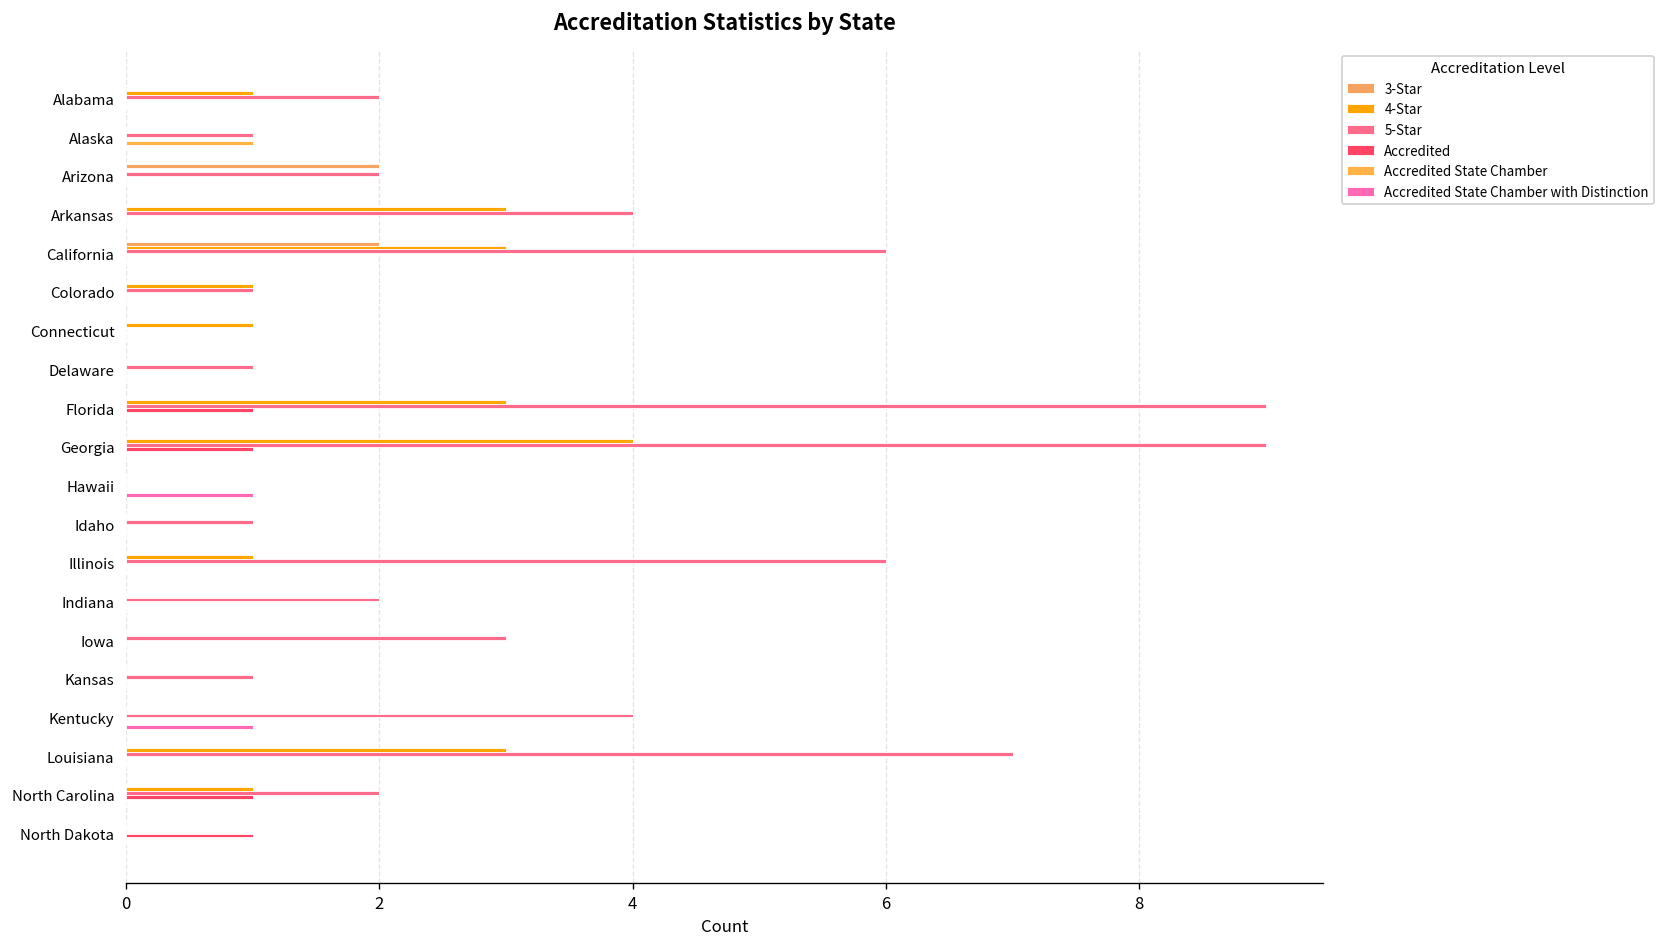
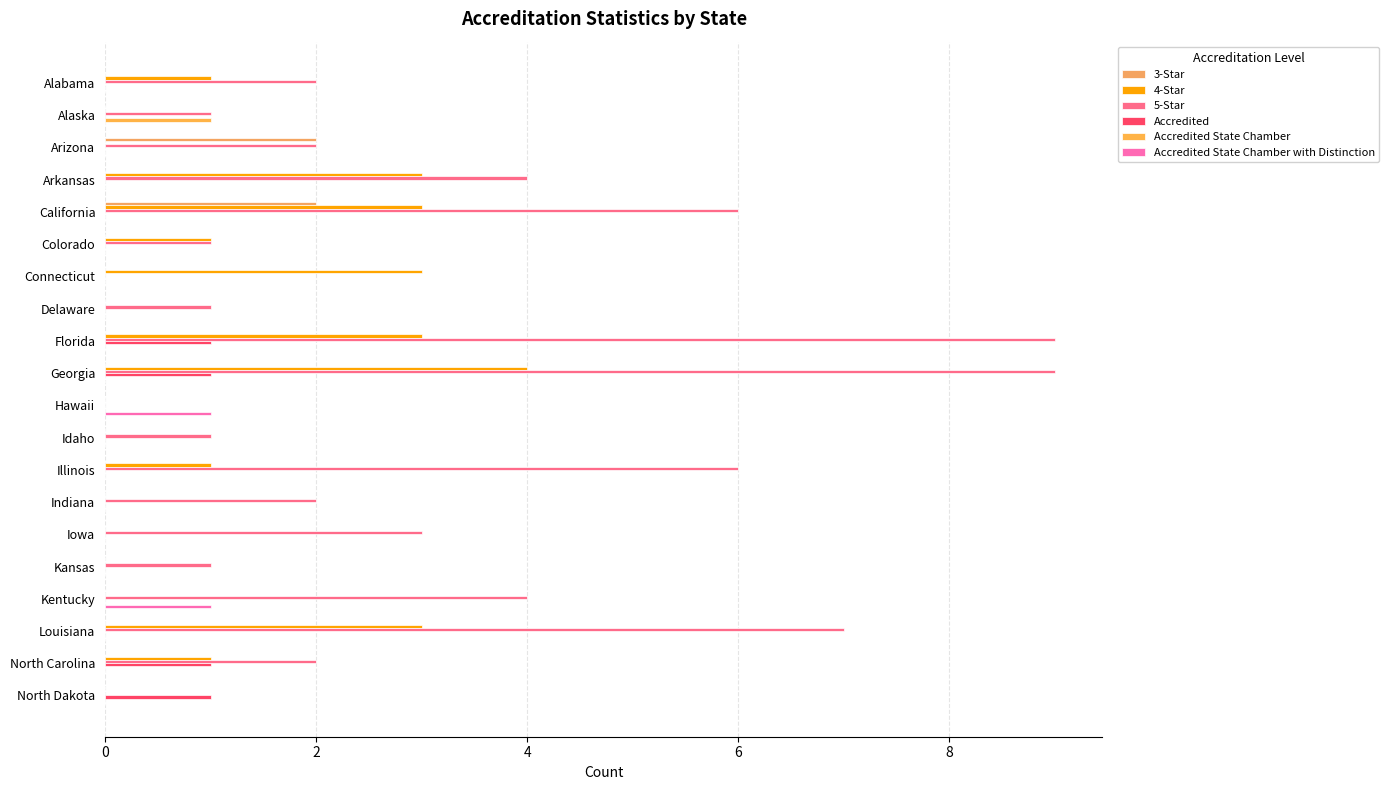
  {
    "4-Star": {
      "Alabama": 1,
      "Alaska": 0,
      "Arizona": 0,
      "Arkansas": 3,
      "California": 3,
      "Colorado": 1,
-     "Connecticut": 1,
+     "Connecticut": 3,
      "Delaware": 0,
      "Florida": 3,
      "Georgia": 4,
      "Hawaii": 0,
      "Idaho": 0,
      "Illinois": 1,
      "Indiana": 0,
      "Iowa": 0,
      "Kansas": 0,
      "Kentucky": 0,
      "Louisiana": 3,
      "North Carolina": 1,
      "North Dakota": 0
    }
  }
